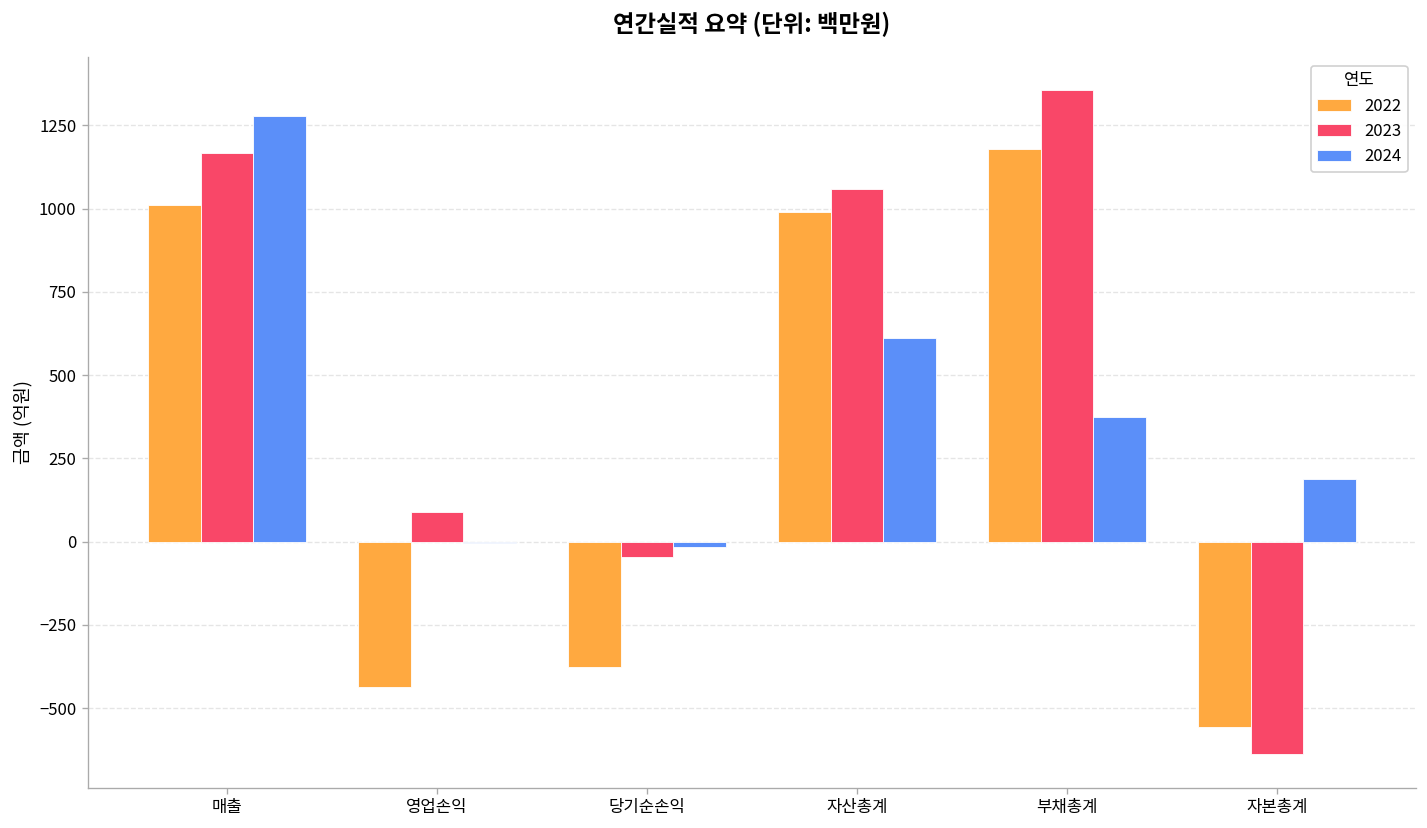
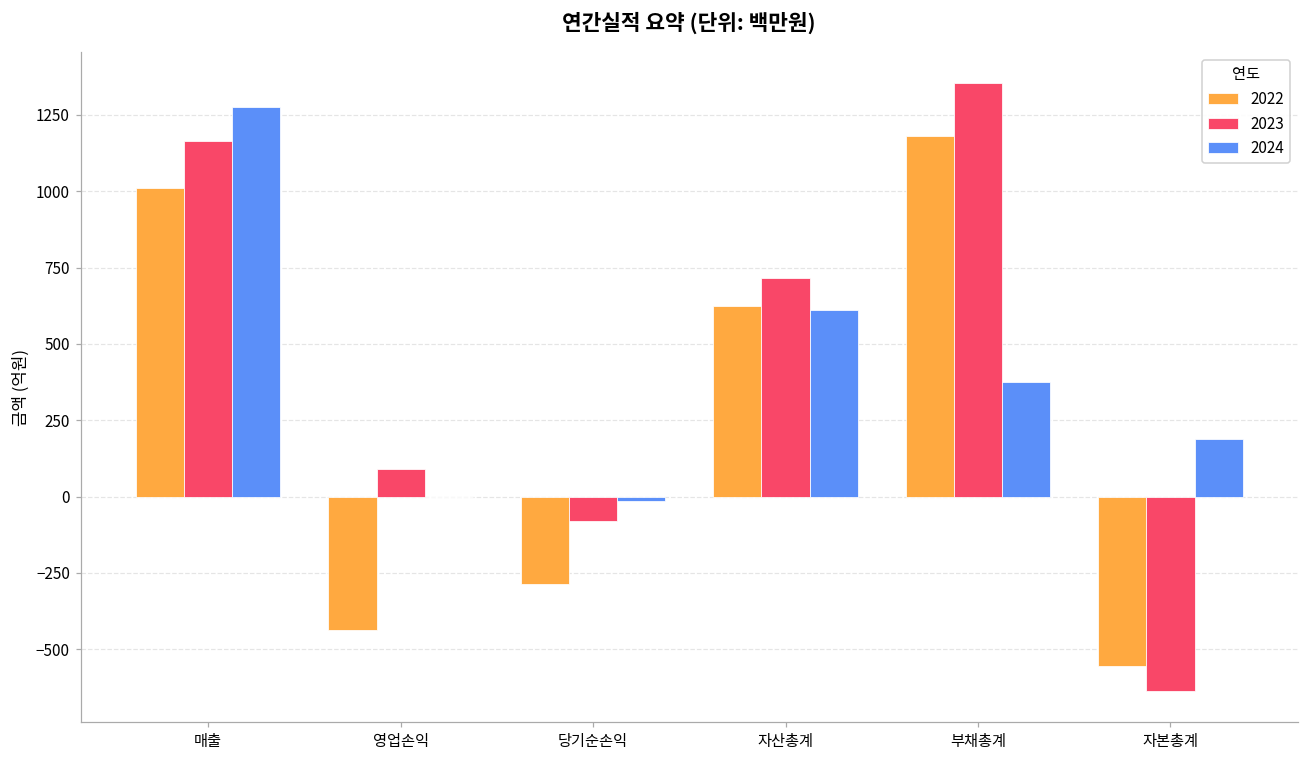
  {
    "2022": {
      "매출": 1010,
      "영업손익": -440,
-     "당기순손익": -380,
-     "자산총계": 990,
+     "당기순손익": -290,
+     "자산총계": 620,
      "부채총계": 1180,
      "자본총계": -560
    },
    "2023": {
      "매출": 1170,
      "영업손익": 90,
-     "당기순손익": -50,
-     "자산총계": 1060,
+     "당기순손익": -80,
+     "자산총계": 720,
      "부채총계": 1350,
      "자본총계": -640
    },
    "2024": {
      "매출": 1280,
      "당기순손익": -20,
      "자산총계": 610,
      "부채총계": 370,
      "자본총계": 190
    }
  }
